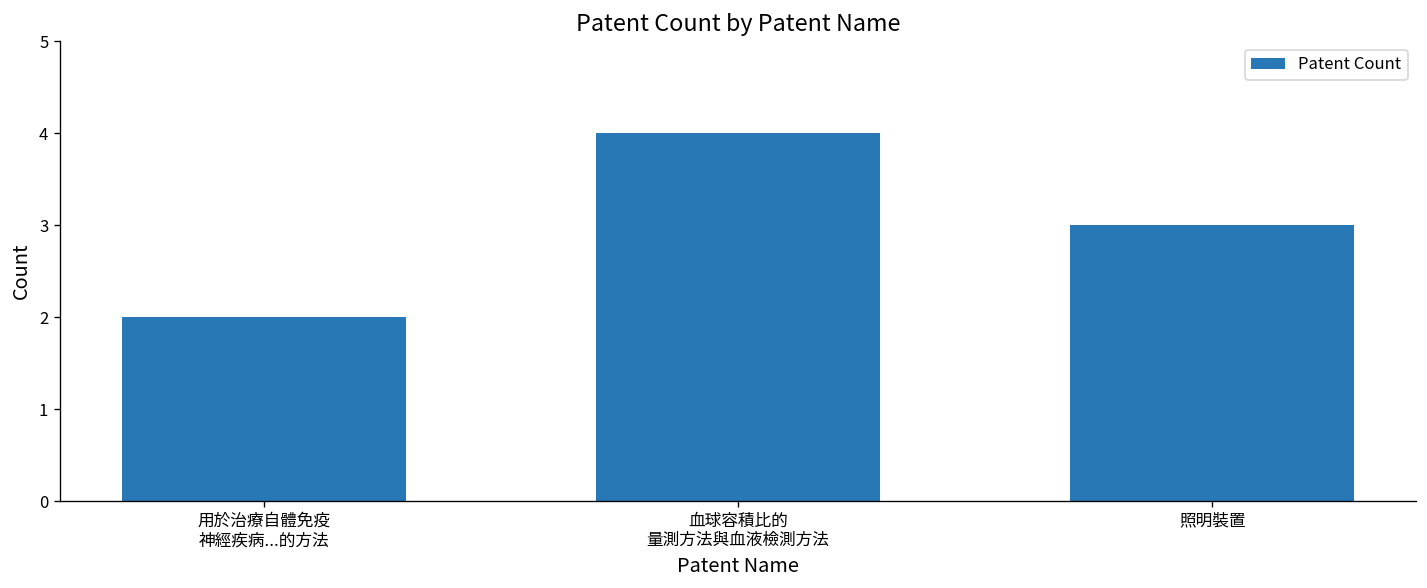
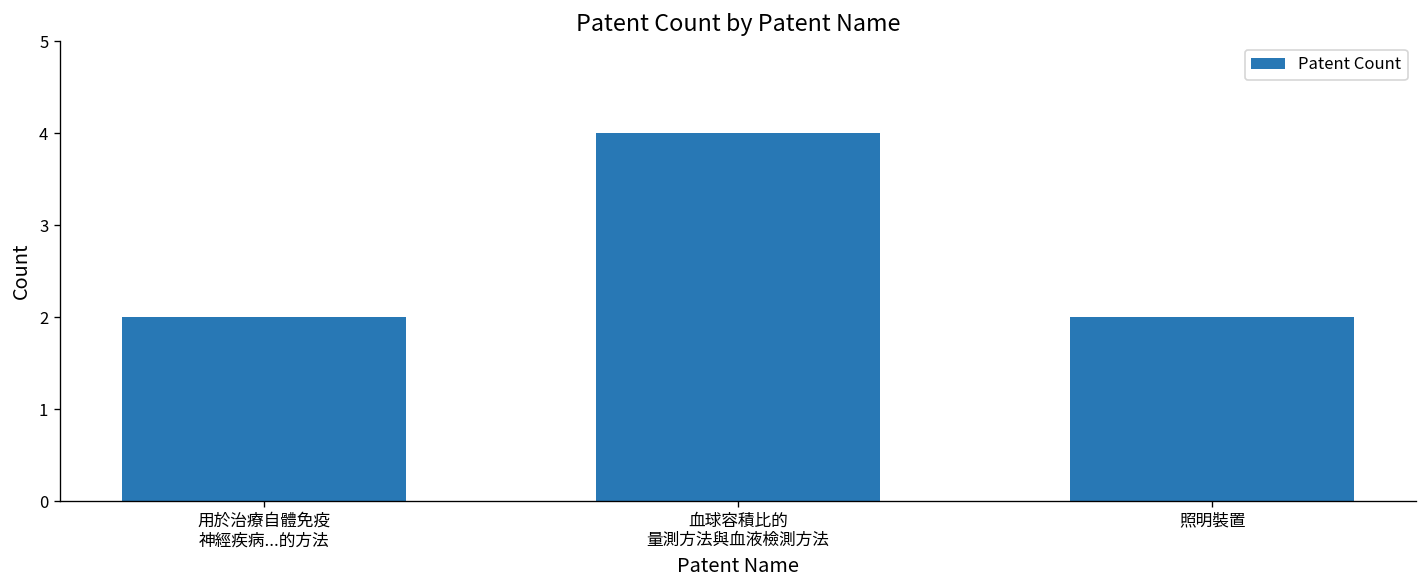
  {
    "用於治療自體免疫 神經疾病...的方法": 2,
    "血球容積比的 量測方法與血液檢測方法": 4,
-   "照明裝置": 3
+   "照明裝置": 2
  }
